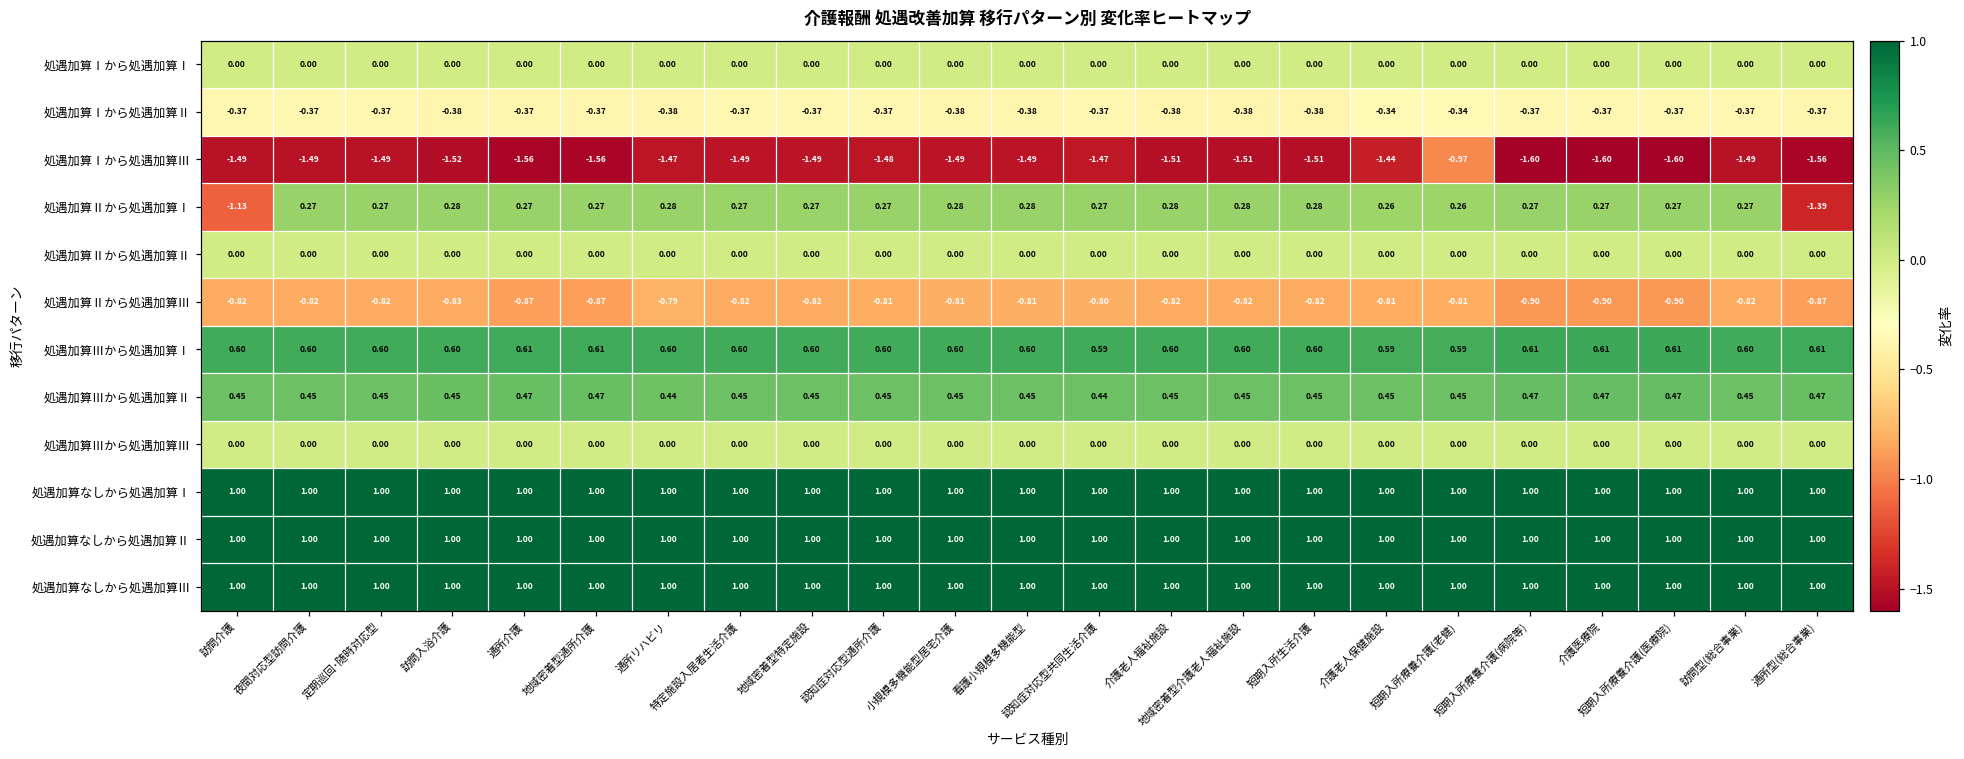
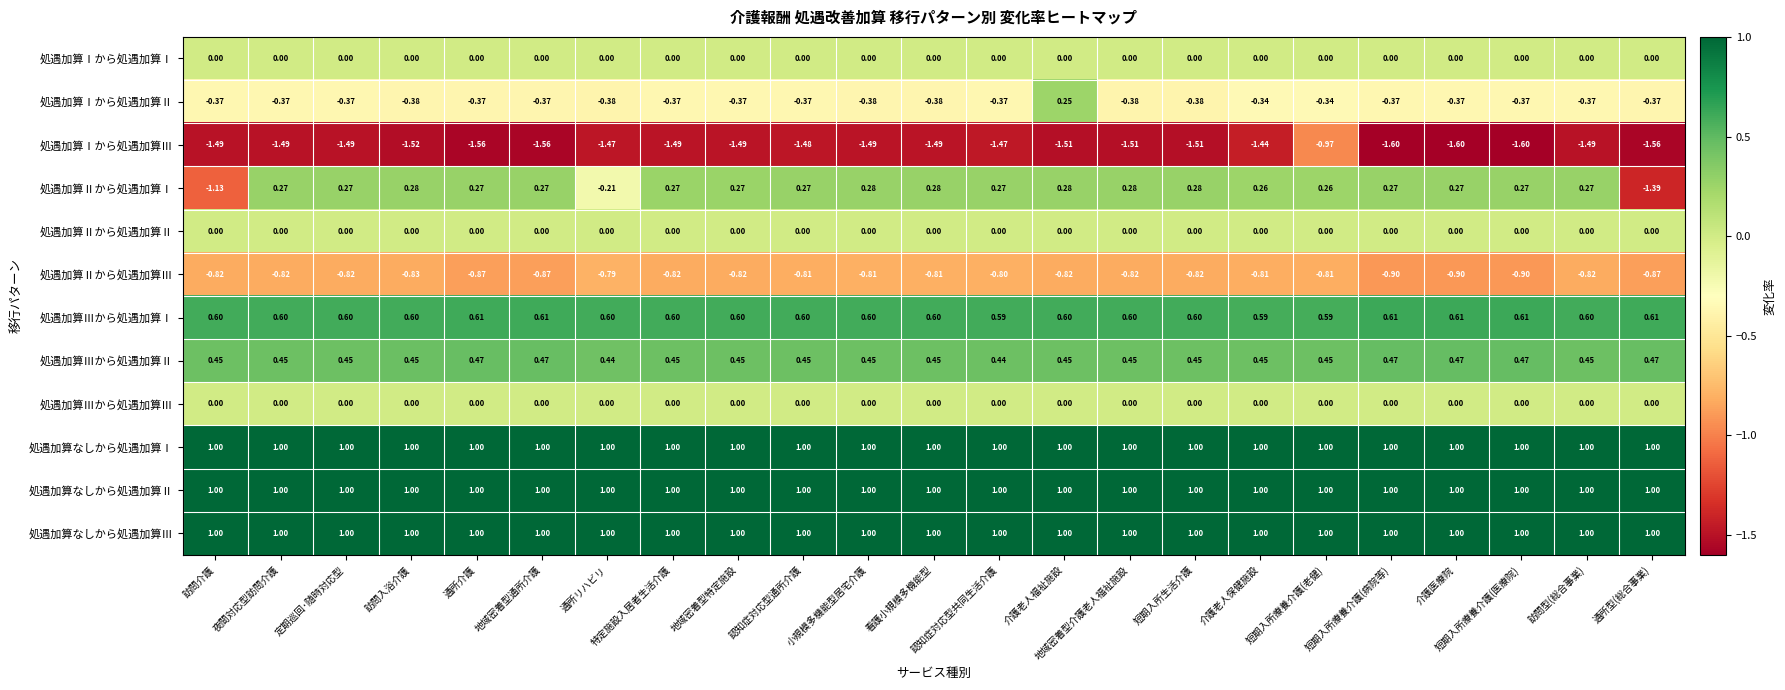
  {
    "処遇加算Ⅰから処遇加算Ⅱ": {
      "訪問介護": -0.37,
      "夜間対応型訪問介護": -0.37,
      "定期巡回･随時対応型": -0.37,
      "訪問入浴介護": -0.38,
      "通所介護": -0.37,
      "地域密着型通所介護": -0.37,
      "通所リハビリ": -0.38,
      "特定施設入居者生活介護": -0.37,
      "地域密着型特定施設": -0.37,
      "認知症対応型通所介護": -0.37,
      "小規模多機能型居宅介護": -0.38,
      "看護小規模多機能型": -0.38,
      "認知症対応型共同生活介護": -0.37,
-     "介護老人福祉施設": -0.38,
+     "介護老人福祉施設": 0.25,
      "地域密着型介護老人福祉施設": -0.38,
      "短期入所生活介護": -0.38,
      "介護老人保健施設": -0.34,
      "短期入所療養介護(老健)": -0.34,
      "短期入所療養介護(病院等)": -0.37,
      "介護医療院": -0.37,
      "短期入所療養介護(医療院)": -0.37,
      "訪問型(総合事業)": -0.37,
      "通所型(総合事業)": -0.37
    },
    "処遇加算Ⅱから処遇加算Ⅰ": {
      "訪問介護": -1.13,
      "夜間対応型訪問介護": 0.27,
      "定期巡回･随時対応型": 0.27,
      "訪問入浴介護": 0.28,
      "通所介護": 0.27,
      "地域密着型通所介護": 0.27,
-     "通所リハビリ": 0.28,
+     "通所リハビリ": -0.21,
      "特定施設入居者生活介護": 0.27,
      "地域密着型特定施設": 0.27,
      "認知症対応型通所介護": 0.27,
      "小規模多機能型居宅介護": 0.28,
      "看護小規模多機能型": 0.28,
      "認知症対応型共同生活介護": 0.27,
      "介護老人福祉施設": 0.28,
      "地域密着型介護老人福祉施設": 0.28,
      "短期入所生活介護": 0.28,
      "介護老人保健施設": 0.26,
      "短期入所療養介護(老健)": 0.26,
      "短期入所療養介護(病院等)": 0.27,
      "介護医療院": 0.27,
      "短期入所療養介護(医療院)": 0.27,
      "訪問型(総合事業)": 0.27,
      "通所型(総合事業)": -1.39
    }
  }
